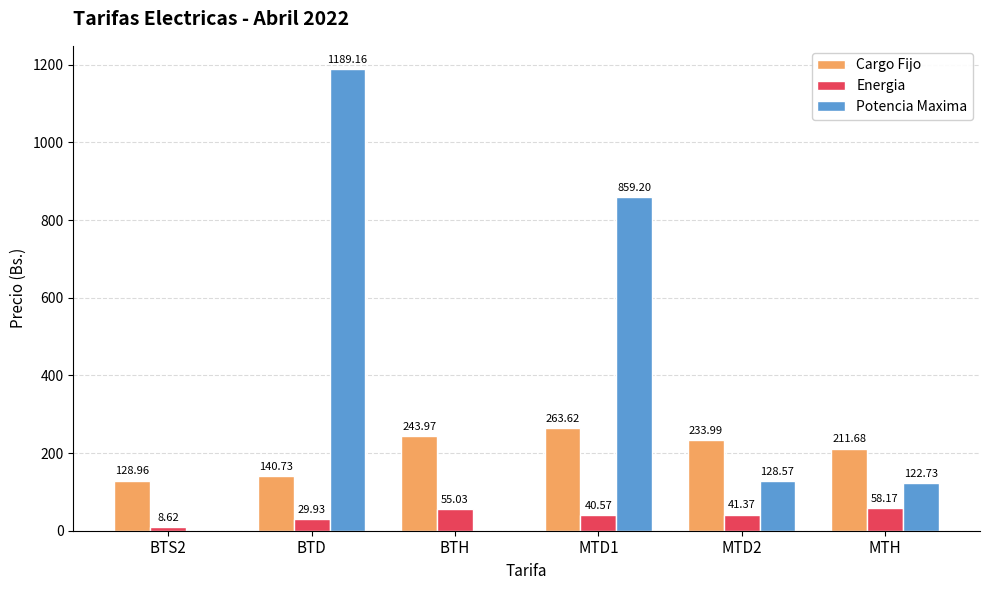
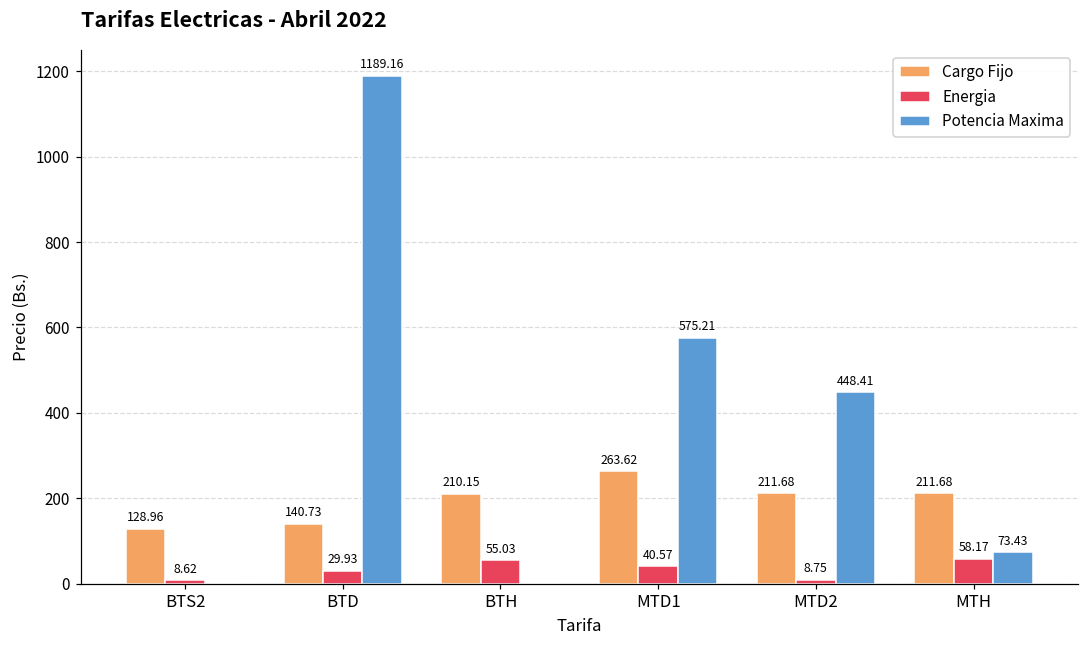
  {
    "Cargo Fijo": {
      "BTS2": 128.96,
      "BTD": 140.73,
-     "BTH": 243.97,
+     "BTH": 210.15,
      "MTD1": 263.62,
-     "MTD2": 233.99,
+     "MTD2": 211.68,
      "MTH": 211.68
    },
    "Energia": {
      "BTS2": 8.62,
      "BTD": 29.93,
      "BTH": 55.03,
      "MTD1": 40.57,
-     "MTD2": 41.37,
+     "MTD2": 8.75,
      "MTH": 58.17
    },
    "Potencia Maxima": {
      "BTD": 1189.16,
-     "MTD1": 859.20,
-     "MTD2": 128.57,
-     "MTH": 122.73
+     "MTD1": 575.21,
+     "MTD2": 448.41,
+     "MTH": 73.43
    }
  }
